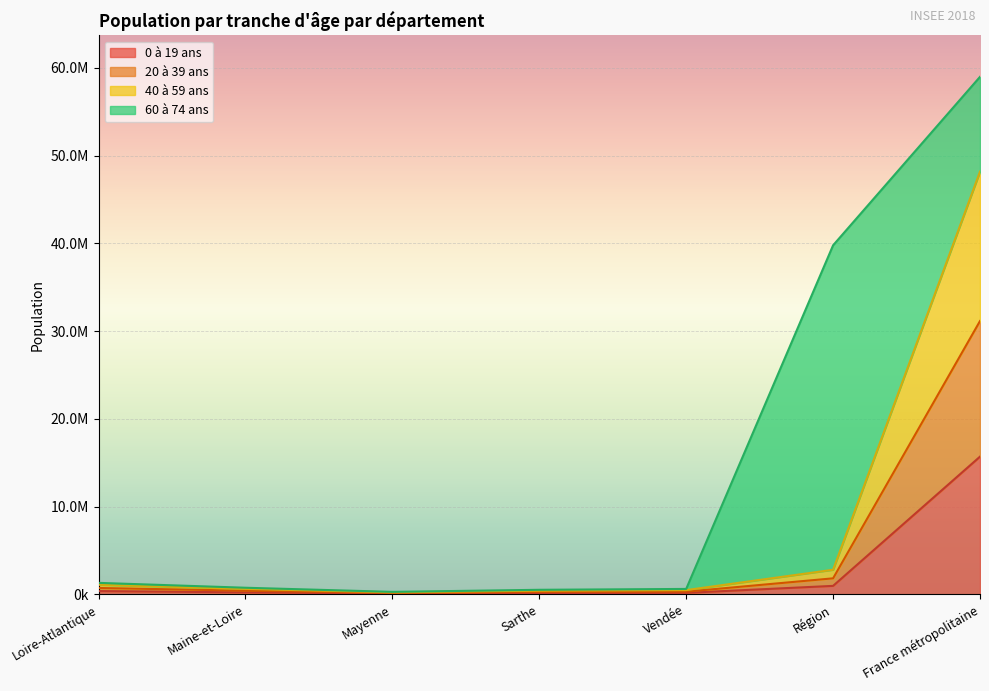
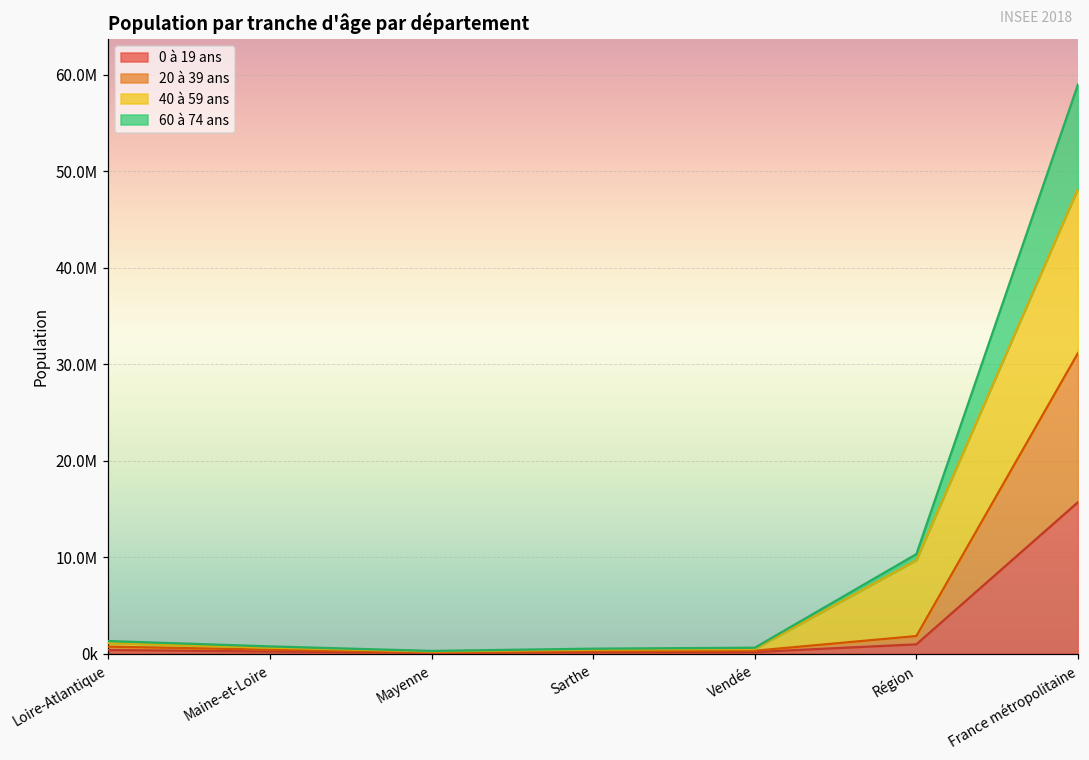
  {
    "40 à 59 ans": {
-     "Région": 1000000,
+     "Région": 8000000,
      "France métropolitaine": 17000000
    },
    "60 à 74 ans": {
-     "Région": 37000000,
+     "Région": 1000000,
      "France métropolitaine": 11000000
    }
  }
